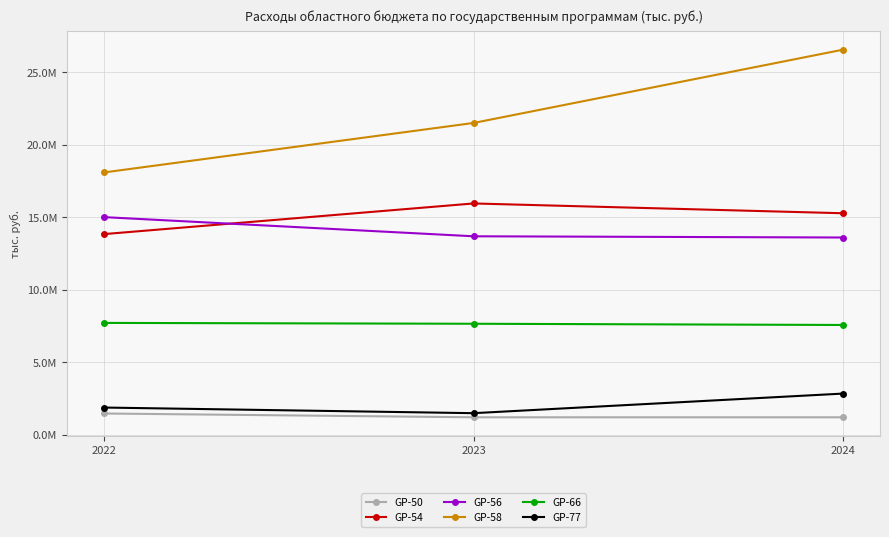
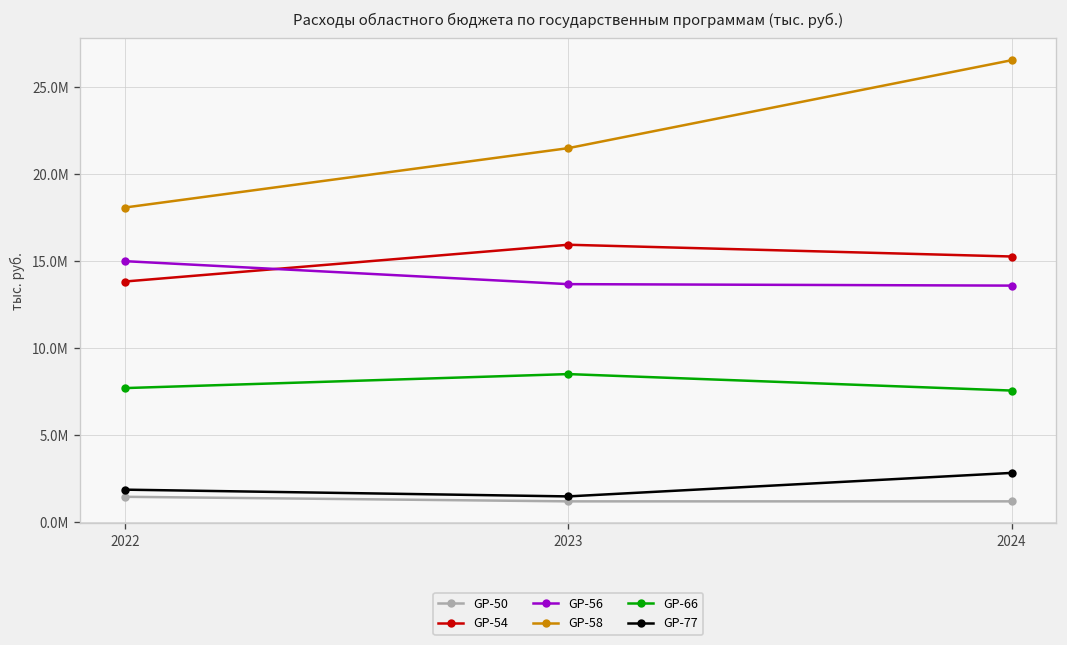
  {
    "GP-50": {
      "2022": 1500000,
      "2023": 1200000,
      "2024": 1200000
    },
    "GP-54": {
      "2022": 13800000,
      "2023": 15900000,
      "2024": 15300000
    },
    "GP-56": {
      "2022": 15000000,
      "2023": 13700000,
      "2024": 13600000
    },
    "GP-58": {
      "2022": 18100000,
      "2023": 21500000,
      "2024": 26500000
    },
    "GP-66": {
      "2022": 7700000,
-     "2023": 7600000,
+     "2023": 8500000,
      "2024": 7600000
    },
    "GP-77": {
      "2022": 1900000,
      "2023": 1500000,
      "2024": 2800000
    }
  }
